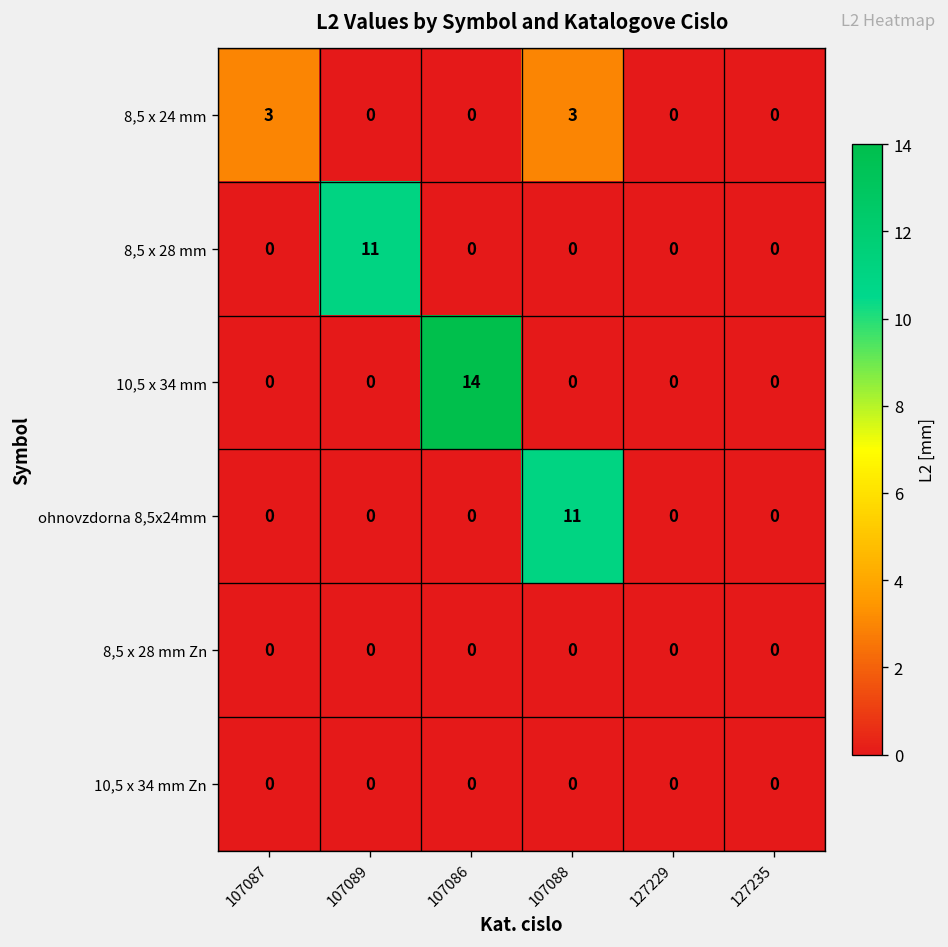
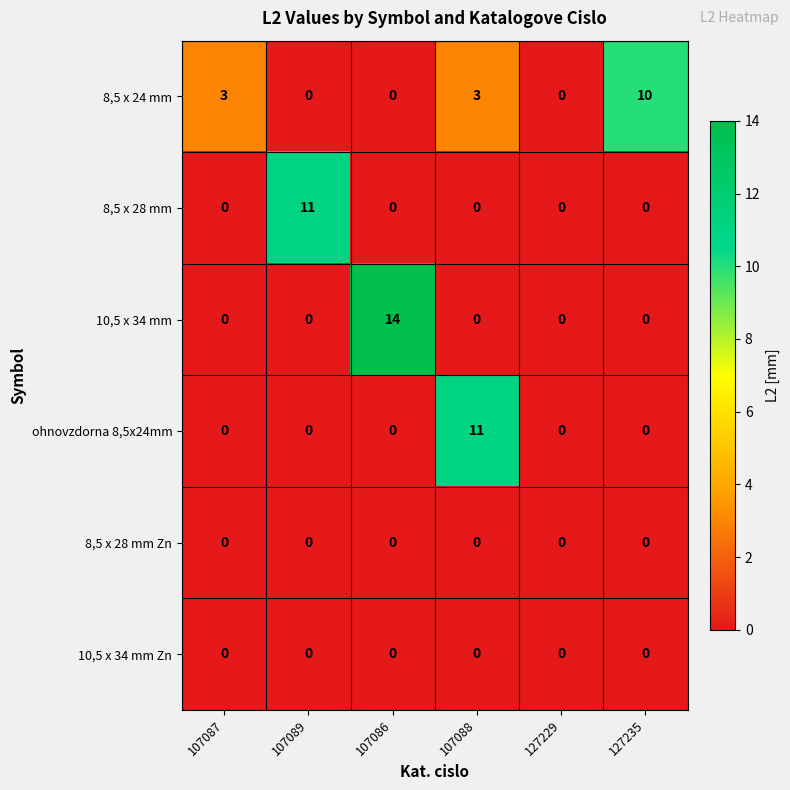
  {
    "8,5 x 24 mm": {
      "107087": 3,
      "107089": 0,
      "107086": 0,
      "107088": 3,
      "127229": 0,
-     "127235": 0
+     "127235": 10
    },
    "8,5 x 28 mm": {
      "107087": 0,
      "107089": 11,
      "107086": 0,
      "107088": 0,
      "127229": 0,
      "127235": 0
    },
    "10,5 x 34 mm": {
      "107087": 0,
      "107089": 0,
      "107086": 14,
      "107088": 0,
      "127229": 0,
      "127235": 0
    },
    "ohnovzdorna 8,5x24mm": {
      "107087": 0,
      "107089": 0,
      "107086": 0,
      "107088": 11,
      "127229": 0,
      "127235": 0
    },
    "8,5 x 28 mm Zn": {
      "107087": 0,
      "107089": 0,
      "107086": 0,
      "107088": 0,
      "127229": 0,
      "127235": 0
    },
    "10,5 x 34 mm Zn": {
      "107087": 0,
      "107089": 0,
      "107086": 0,
      "107088": 0,
      "127229": 0,
      "127235": 0
    }
  }
